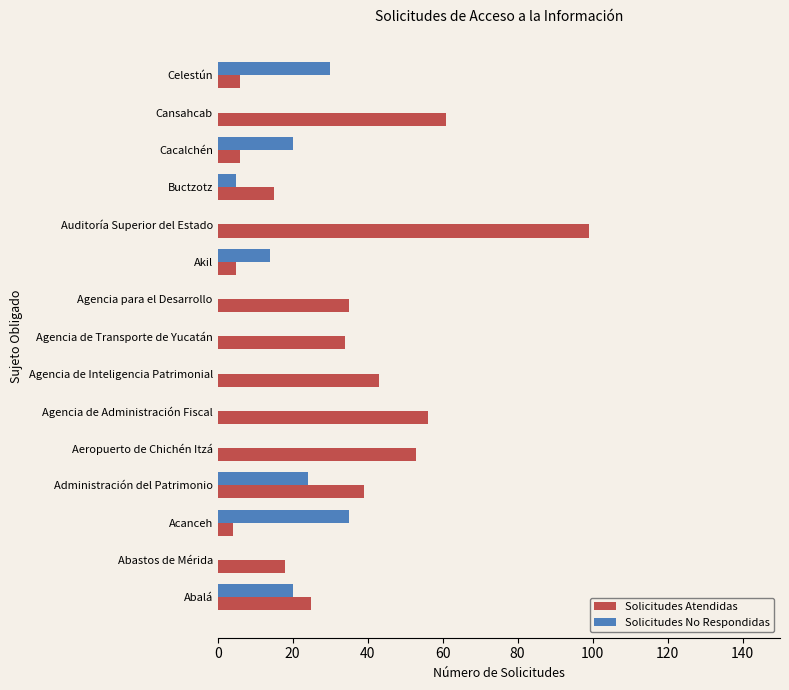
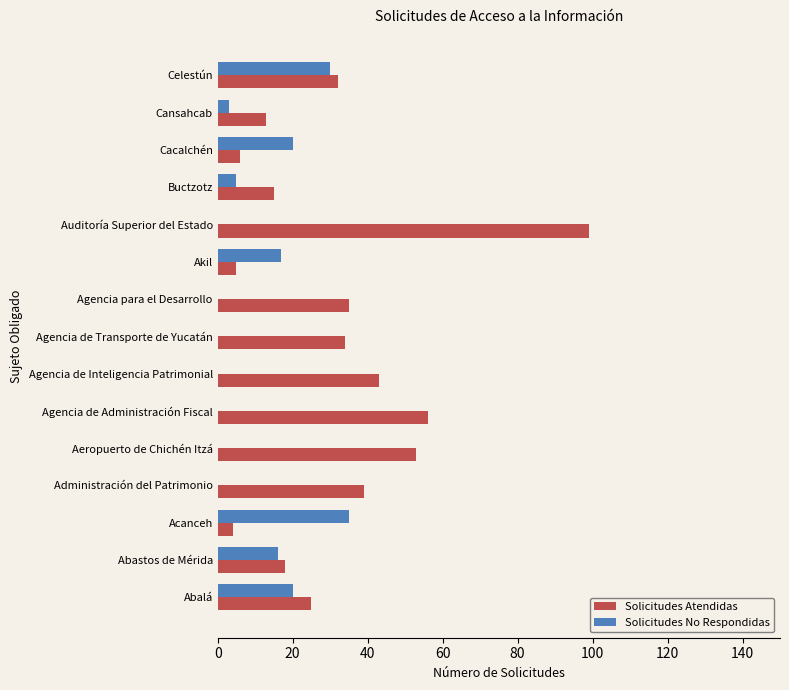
  {
    "Solicitudes Atendidas": {
-     "Celestún": 6,
-     "Cansahcab": 61,
+     "Celestún": 32,
+     "Cansahcab": 13,
      "Cacalchén": 6,
      "Buctzotz": 15,
      "Auditoría Superior del Estado": 99,
      "Akil": 5,
      "Agencia para el Desarrollo": 35,
      "Agencia de Transporte de Yucatán": 34,
      "Agencia de Inteligencia Patrimonial": 43,
      "Agencia de Administración Fiscal": 56,
      "Aeropuerto de Chichén Itzá": 53,
      "Administración del Patrimonio": 39,
      "Acanceh": 4,
      "Abastos de Mérida": 18,
      "Abalá": 25
    },
    "Solicitudes No Respondidas": {
      "Celestún": 30,
-     "Cansahcab": 0,
+     "Cansahcab": 3,
      "Cacalchén": 20,
      "Buctzotz": 5,
      "Auditoría Superior del Estado": 0,
-     "Akil": 14,
+     "Akil": 17,
      "Agencia para el Desarrollo": 0,
      "Agencia de Transporte de Yucatán": 0,
      "Agencia de Inteligencia Patrimonial": 0,
      "Agencia de Administración Fiscal": 0,
      "Aeropuerto de Chichén Itzá": 0,
-     "Administración del Patrimonio": 24,
+     "Administración del Patrimonio": 0,
      "Acanceh": 35,
-     "Abastos de Mérida": 0,
+     "Abastos de Mérida": 16,
      "Abalá": 20
    }
  }
